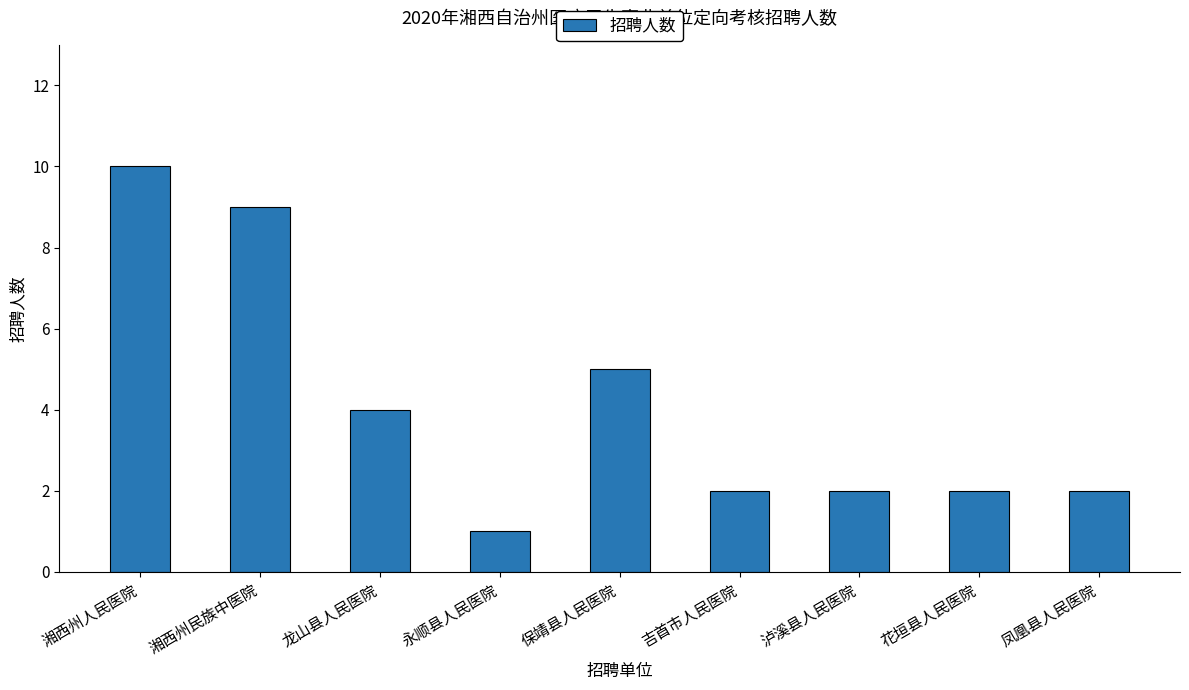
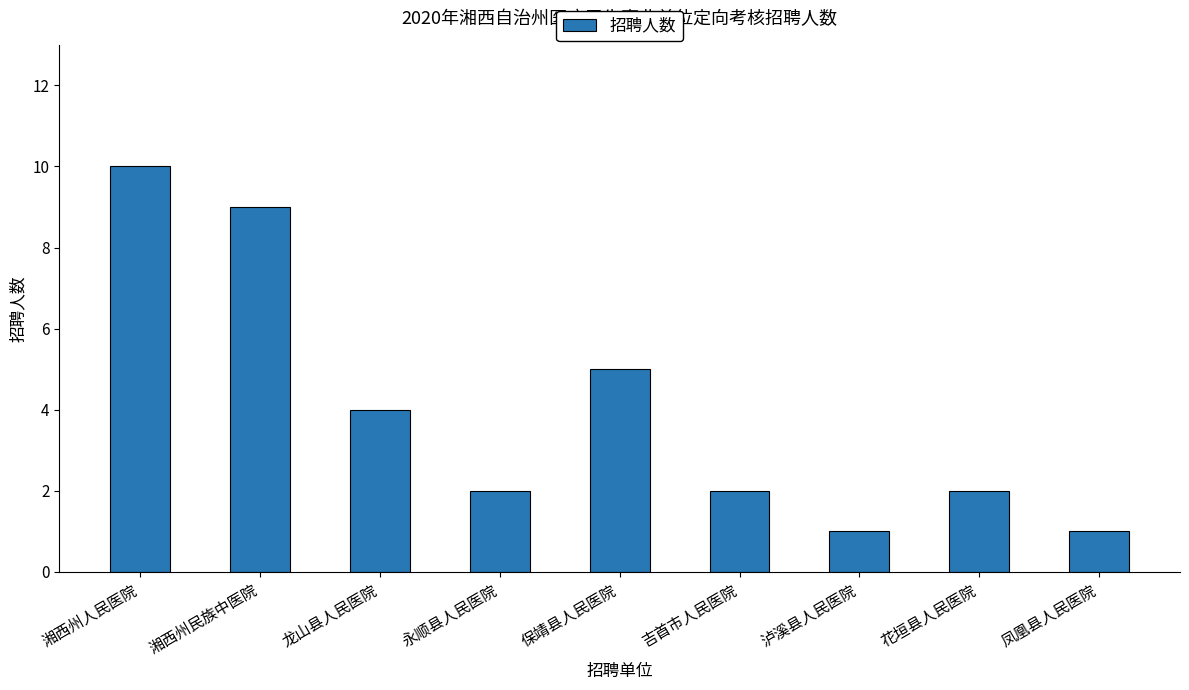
  {
    "湘西州人民医院": 10,
    "湘西州民族中医院": 9,
    "龙山县人民医院": 4,
-   "永顺县人民医院": 1,
+   "永顺县人民医院": 2,
    "保靖县人民医院": 5,
    "吉首市人民医院": 2,
-   "泸溪县人民医院": 2,
+   "泸溪县人民医院": 1,
    "花垣县人民医院": 2,
-   "凤凰县人民医院": 2
+   "凤凰县人民医院": 1
  }
